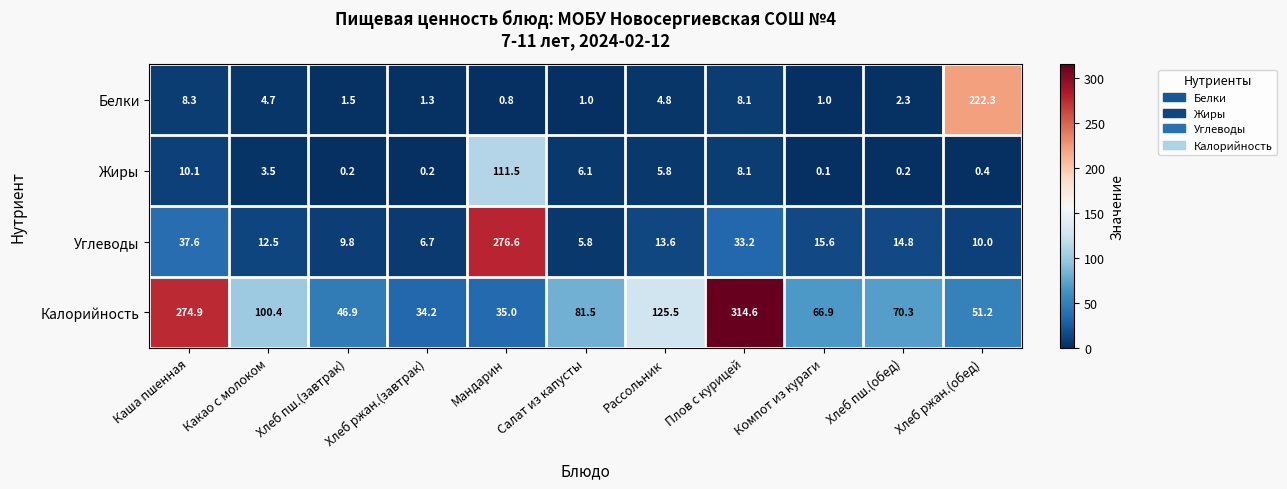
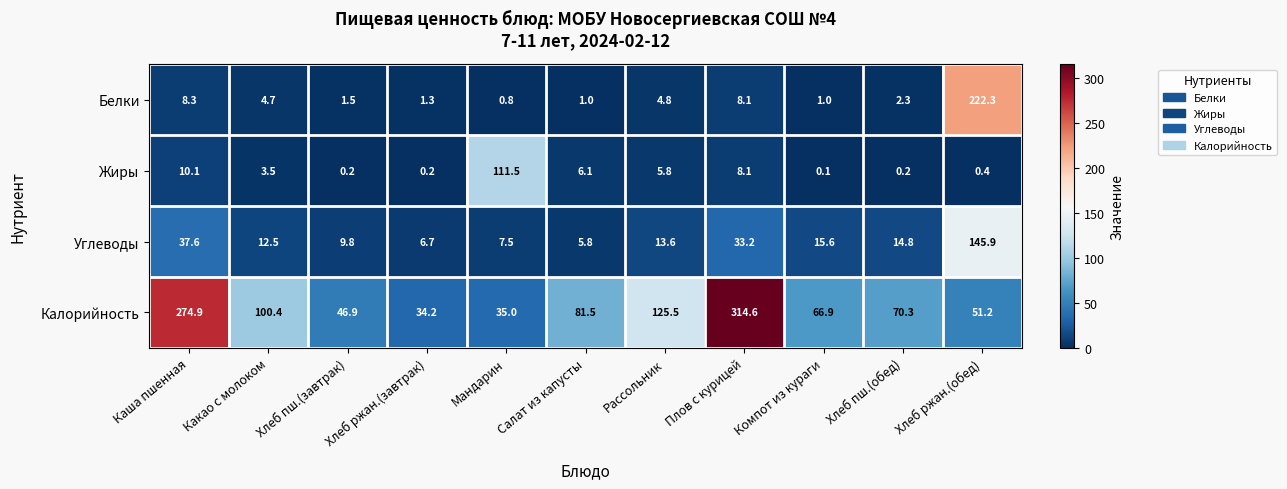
  {
    "Белки": {
      "Каша пшенная": 8.3,
      "Какао с молоком": 4.7,
      "Хлеб пш.(завтрак)": 1.5,
      "Хлеб ржан.(завтрак)": 1.3,
      "Мандарин": 0.8,
      "Салат из капусты": 1.0,
      "Рассольник": 4.8,
      "Плов с курицей": 8.1,
      "Компот из кураги": 1.0,
      "Хлеб пш.(обед)": 2.3,
      "Хлеб ржан.(обед)": 222.3
    },
    "Жиры": {
      "Каша пшенная": 10.1,
      "Какао с молоком": 3.5,
      "Хлеб пш.(завтрак)": 0.2,
      "Хлеб ржан.(завтрак)": 0.2,
      "Мандарин": 111.5,
      "Салат из капусты": 6.1,
      "Рассольник": 5.8,
      "Плов с курицей": 8.1,
      "Компот из кураги": 0.1,
      "Хлеб пш.(обед)": 0.2,
      "Хлеб ржан.(обед)": 0.4
    },
    "Углеводы": {
      "Каша пшенная": 37.6,
      "Какао с молоком": 12.5,
      "Хлеб пш.(завтрак)": 9.8,
      "Хлеб ржан.(завтрак)": 6.7,
-     "Мандарин": 276.6,
+     "Мандарин": 7.5,
      "Салат из капусты": 5.8,
      "Рассольник": 13.6,
      "Плов с курицей": 33.2,
      "Компот из кураги": 15.6,
      "Хлеб пш.(обед)": 14.8,
-     "Хлеб ржан.(обед)": 10.0
+     "Хлеб ржан.(обед)": 145.9
    },
    "Калорийность": {
      "Каша пшенная": 274.9,
      "Какао с молоком": 100.4,
      "Хлеб пш.(завтрак)": 46.9,
      "Хлеб ржан.(завтрак)": 34.2,
      "Мандарин": 35.0,
      "Салат из капусты": 81.5,
      "Рассольник": 125.5,
      "Плов с курицей": 314.6,
      "Компот из кураги": 66.9,
      "Хлеб пш.(обед)": 70.3,
      "Хлеб ржан.(обед)": 51.2
    }
  }
